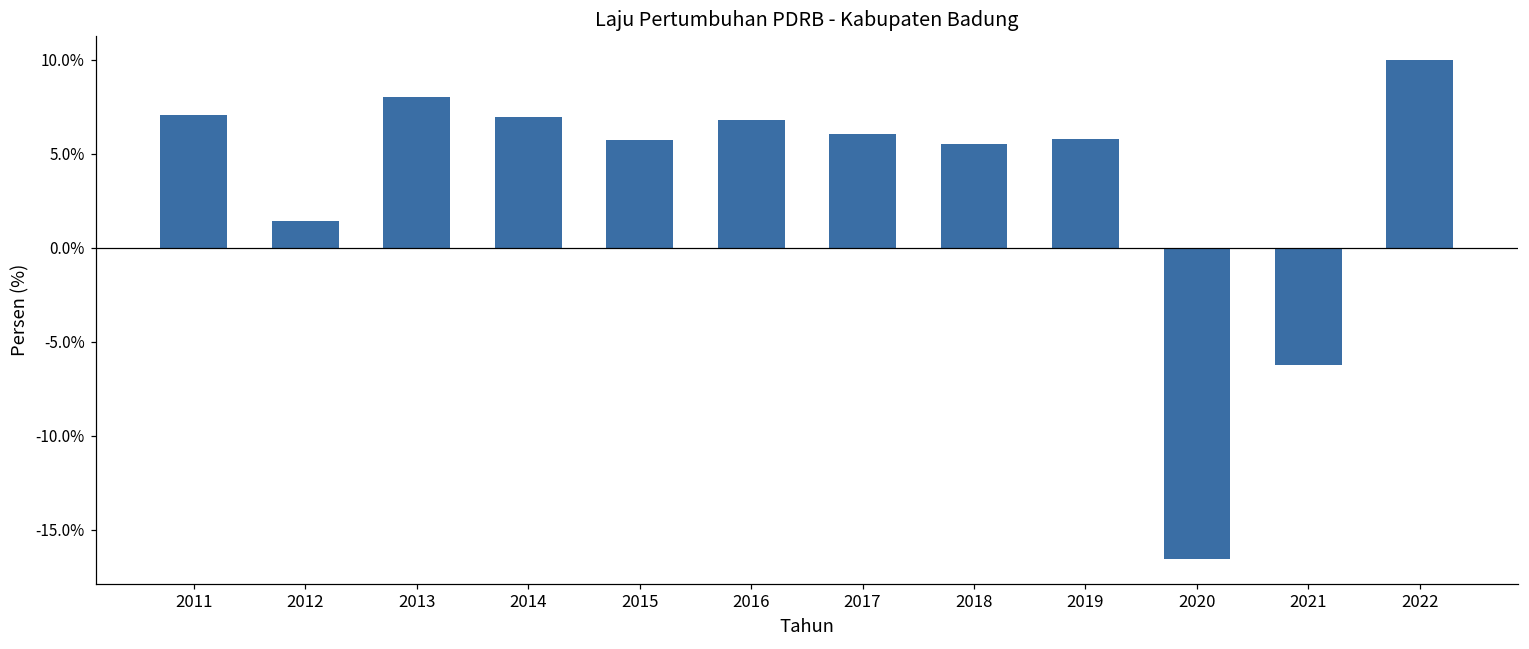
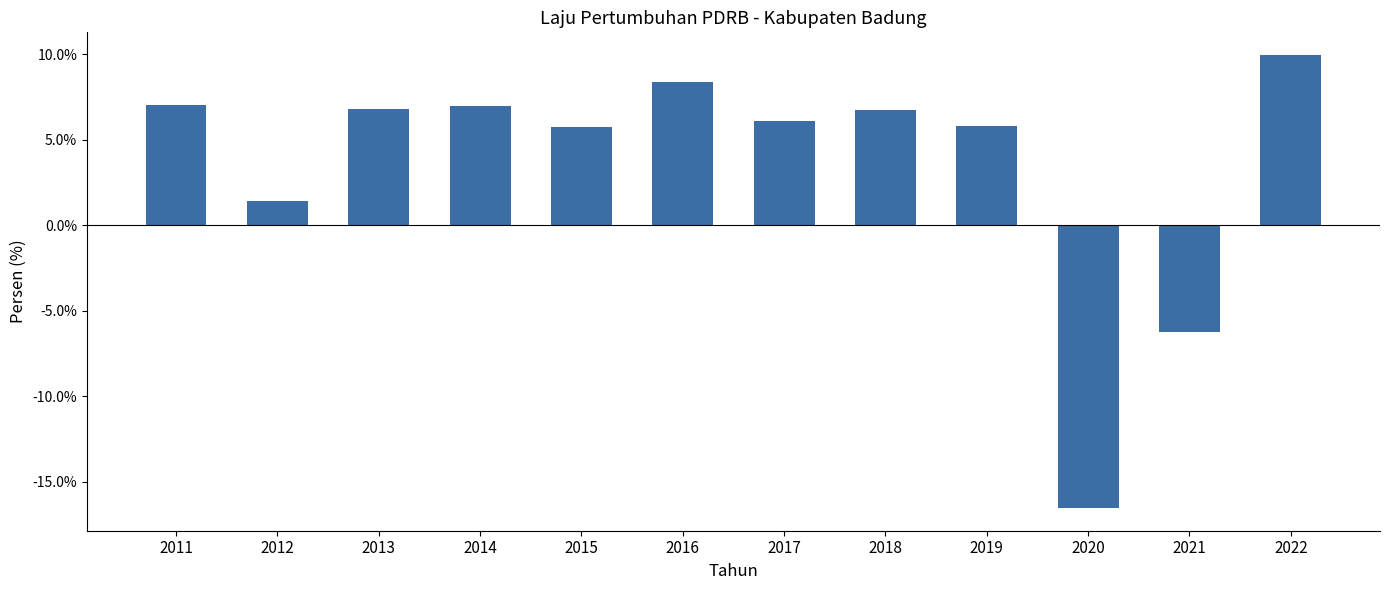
  {
    "2011": "7.1%",
    "2012": "1.5%",
-   "2013": "8.0%",
+   "2013": "6.8%",
    "2014": "7.0%",
    "2015": "5.7%",
-   "2016": "6.8%",
+   "2016": "8.4%",
    "2017": "6.1%",
-   "2018": "5.5%",
+   "2018": "6.7%",
    "2019": "5.8%",
    "2020": "-16.6%",
    "2021": "-6.2%",
    "2022": "10.0%"
  }
